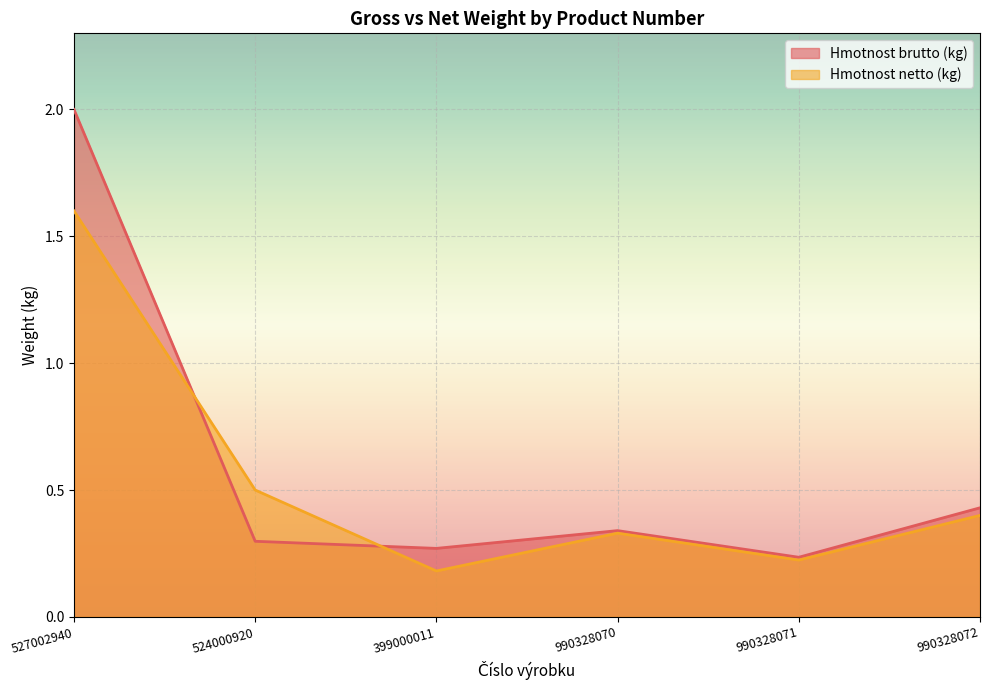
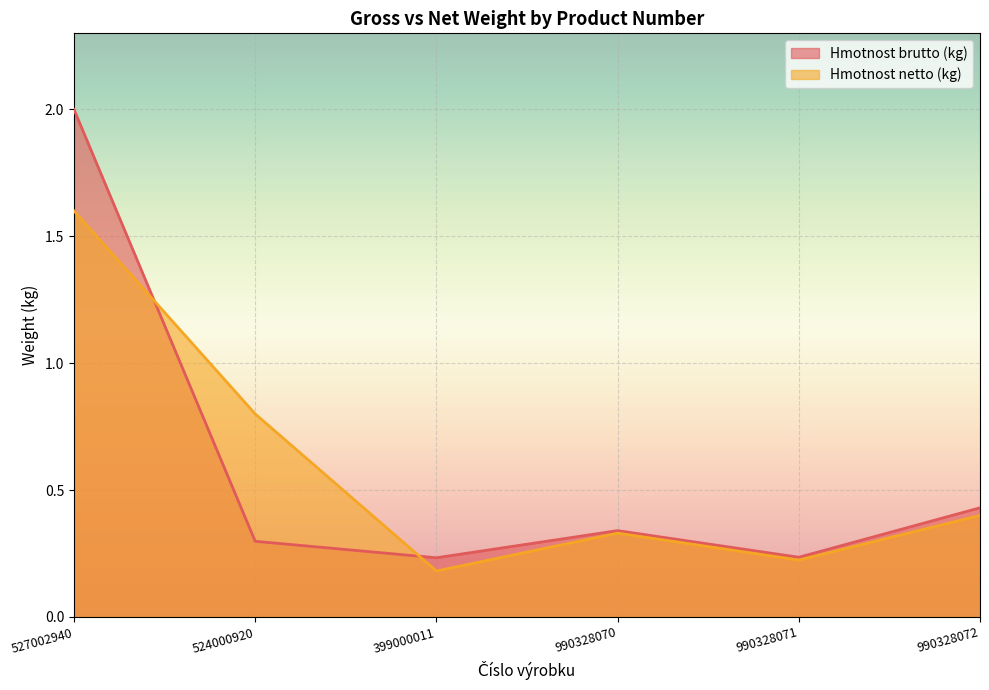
  {
    "Hmotnost brutto (kg)": {
      "527002940": 2.00,
      "524000920": 0.30,
-     "399000011": 0.27,
+     "399000011": 0.23,
      "990328070": 0.34,
      "990328071": 0.24,
      "990328072": 0.43
    },
    "Hmotnost netto (kg)": {
      "527002940": 1.6,
-     "524000920": 0.5,
+     "524000920": 0.8,
      "399000011": 0.18,
      "990328070": 0.33,
      "990328071": 0.22,
      "990328072": 0.4
    }
  }
